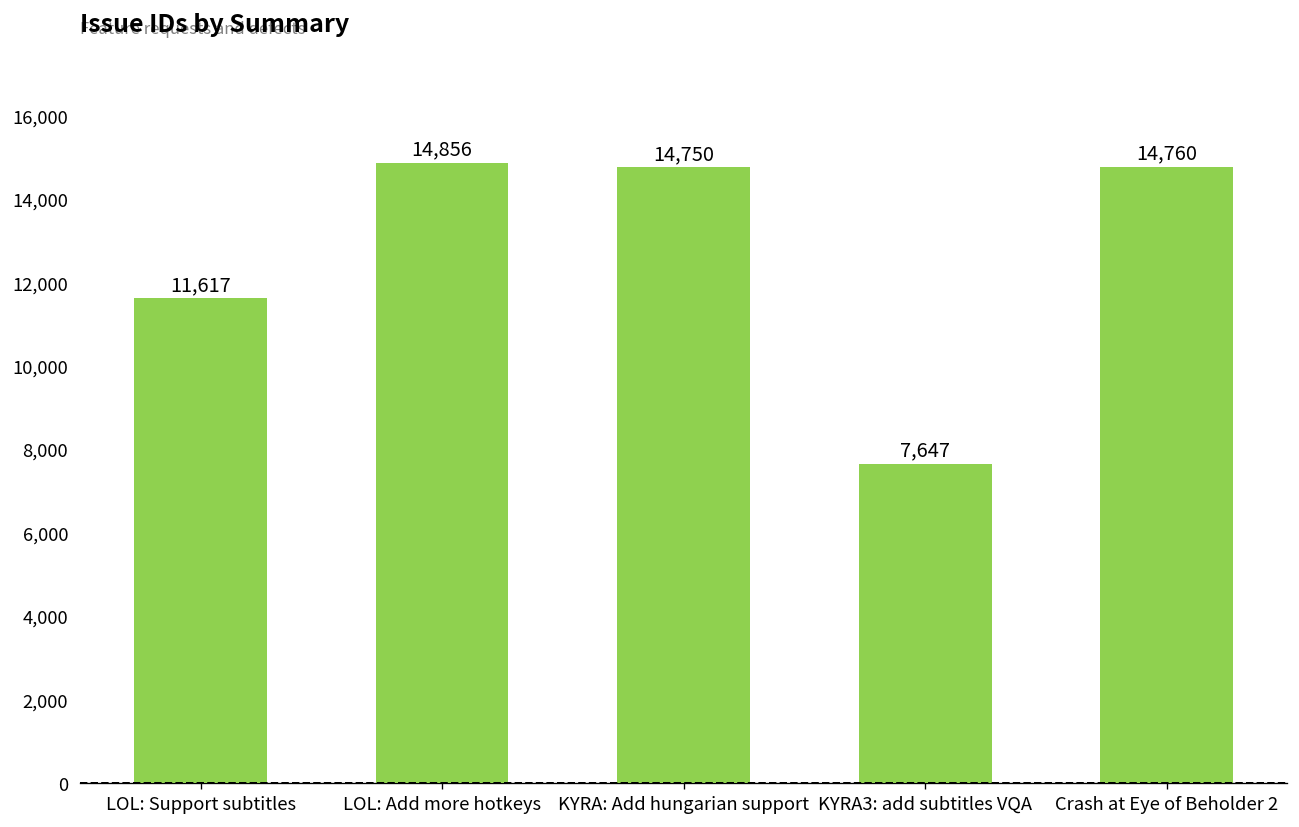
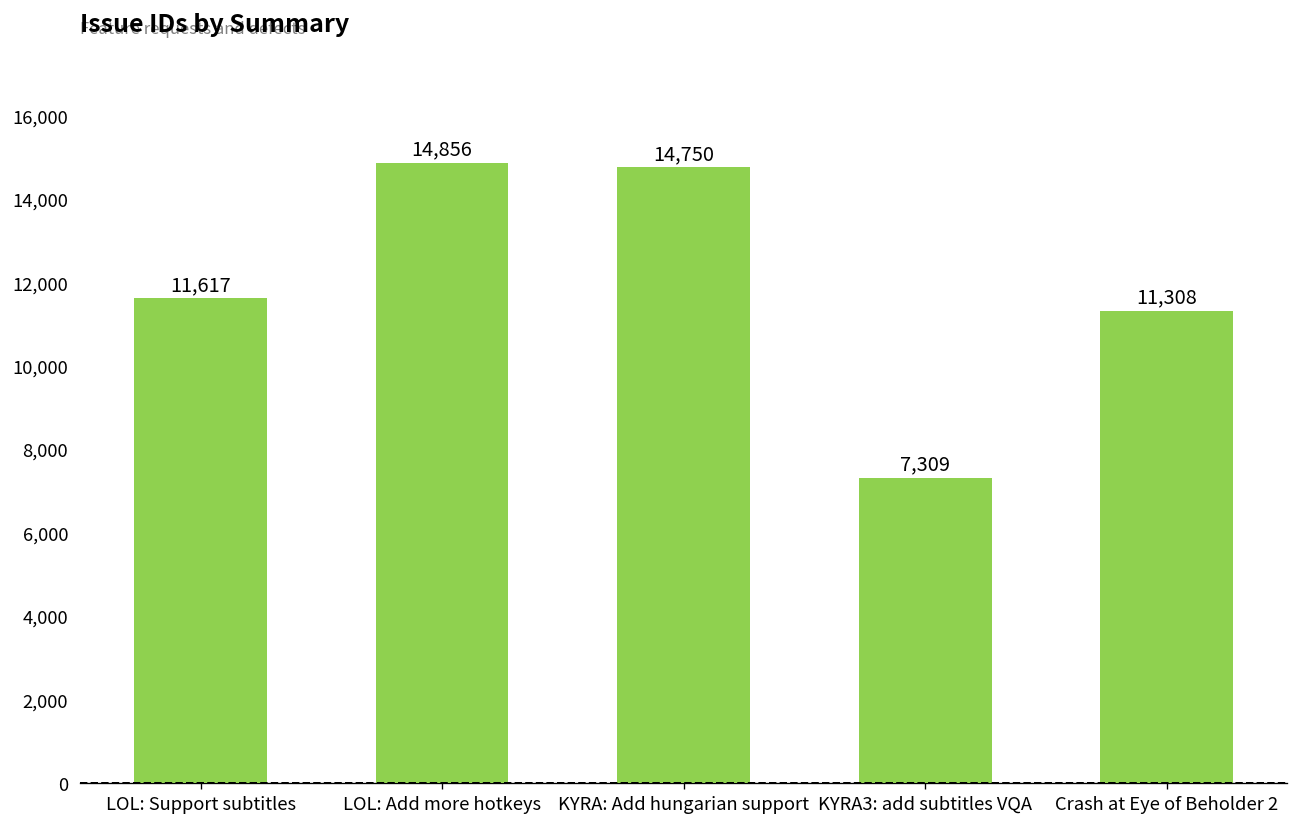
  {
    "LOL: Support subtitles": "11,617",
    "LOL: Add more hotkeys": "14,856",
    "KYRA: Add hungarian support": "14,750",
-   "KYRA3: add subtitles VQA": "7,647",
-   "Crash at Eye of Beholder 2": "14,760"
+   "KYRA3: add subtitles VQA": "7,309",
+   "Crash at Eye of Beholder 2": "11,308"
  }
